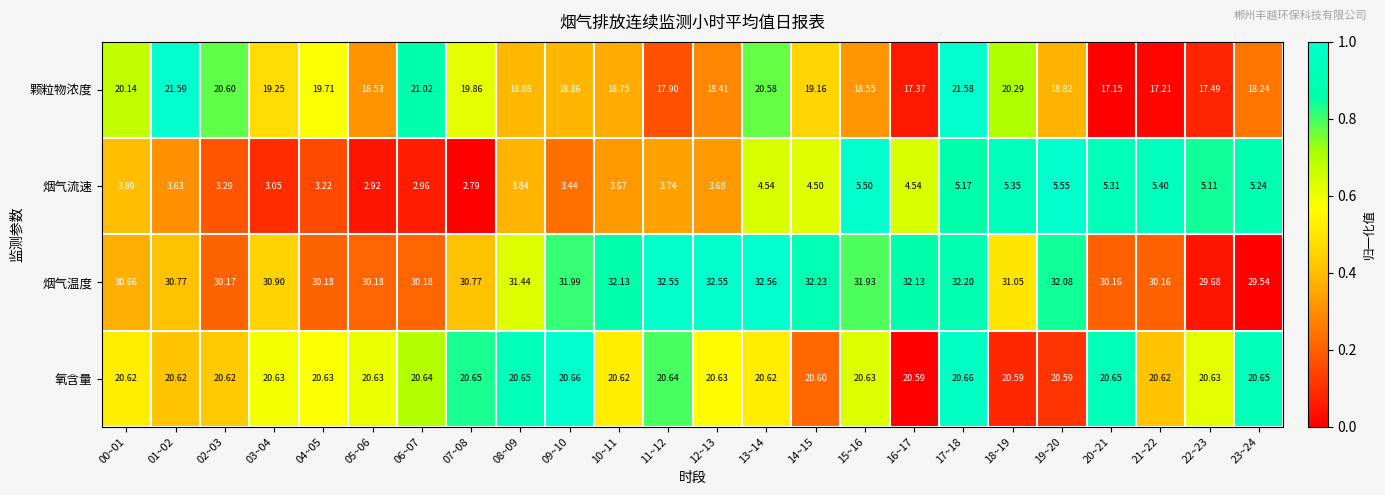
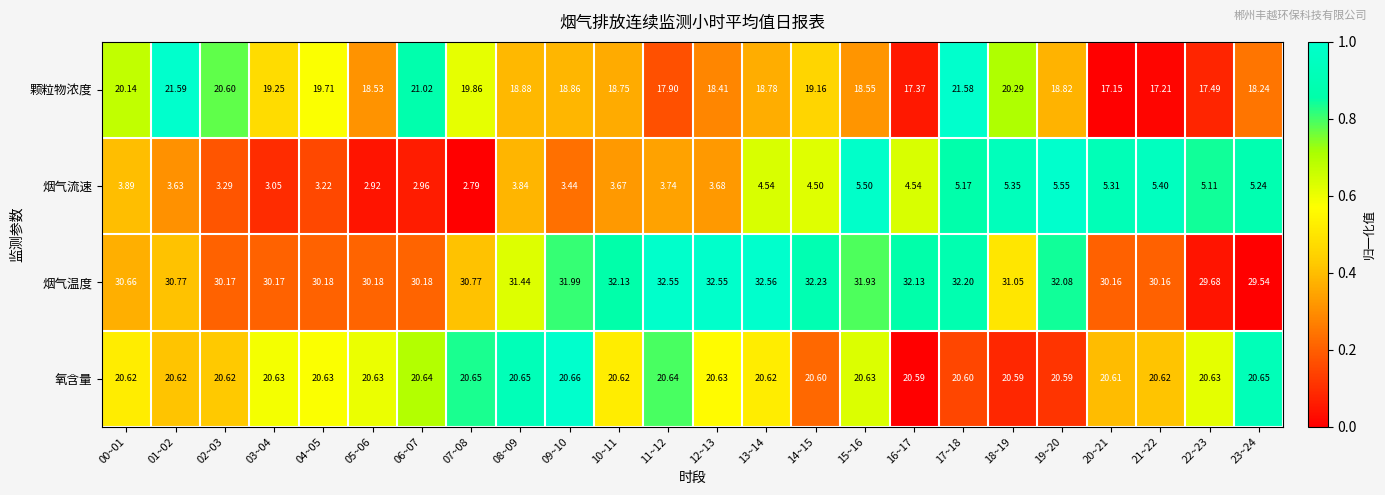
  {
    "颗粒物浓度": {
      "00~01": 20.14,
      "01~02": 21.59,
      "02~03": 20.60,
      "03~04": 19.25,
      "04~05": 19.71,
      "05~06": 18.53,
      "06~07": 21.02,
      "07~08": 19.86,
      "08~09": 18.88,
      "09~10": 18.86,
      "10~11": 18.75,
      "11~12": 17.90,
      "12~13": 18.41,
-     "13~14": 20.58,
+     "13~14": 18.78,
      "14~15": 19.16,
      "15~16": 18.55,
      "16~17": 17.37,
      "17~18": 21.58,
      "18~19": 20.29,
      "19~20": 18.82,
      "20~21": 17.15,
      "21~22": 17.21,
      "22~23": 17.49,
      "23~24": 18.24
    },
    "烟气流速": {
      "00~01": 3.89,
      "01~02": 3.63,
      "02~03": 3.29,
      "03~04": 3.05,
      "04~05": 3.22,
      "05~06": 2.92,
      "06~07": 2.96,
      "07~08": 2.79,
      "08~09": 3.84,
      "09~10": 3.44,
      "10~11": 3.67,
      "11~12": 3.74,
      "12~13": 3.68,
      "13~14": 4.54,
      "14~15": 4.50,
      "15~16": 5.50,
      "16~17": 4.54,
      "17~18": 5.17,
      "18~19": 5.35,
      "19~20": 5.55,
      "20~21": 5.31,
      "21~22": 5.40,
      "22~23": 5.11,
      "23~24": 5.24
    },
    "烟气温度": {
      "00~01": 30.66,
      "01~02": 30.77,
      "02~03": 30.17,
-     "03~04": 30.90,
+     "03~04": 30.17,
      "04~05": 30.18,
      "05~06": 30.18,
      "06~07": 30.18,
      "07~08": 30.77,
      "08~09": 31.44,
      "09~10": 31.99,
      "10~11": 32.13,
      "11~12": 32.55,
      "12~13": 32.55,
      "13~14": 32.56,
      "14~15": 32.23,
      "15~16": 31.93,
      "16~17": 32.13,
      "17~18": 32.20,
      "18~19": 31.05,
      "19~20": 32.08,
      "20~21": 30.16,
      "21~22": 30.16,
      "22~23": 29.68,
      "23~24": 29.54
    },
    "氧含量": {
      "00~01": 20.62,
      "01~02": 20.62,
      "02~03": 20.62,
      "03~04": 20.63,
      "04~05": 20.63,
      "05~06": 20.63,
      "06~07": 20.64,
      "07~08": 20.65,
      "08~09": 20.65,
      "09~10": 20.66,
      "10~11": 20.62,
      "11~12": 20.64,
      "12~13": 20.63,
      "13~14": 20.62,
      "14~15": 20.60,
      "15~16": 20.63,
      "16~17": 20.59,
-     "17~18": 20.66,
+     "17~18": 20.60,
      "18~19": 20.59,
      "19~20": 20.59,
-     "20~21": 20.65,
+     "20~21": 20.61,
      "21~22": 20.62,
      "22~23": 20.63,
      "23~24": 20.65
    }
  }
